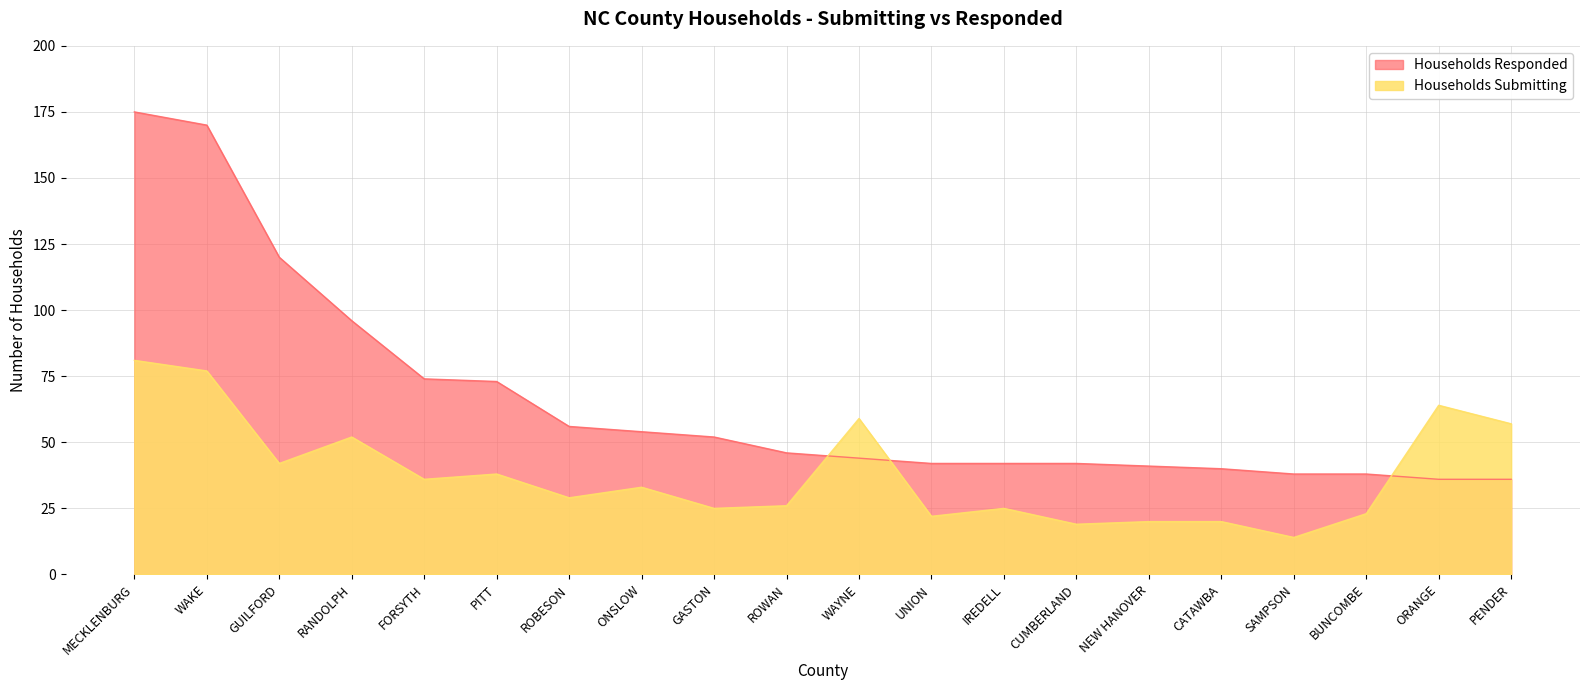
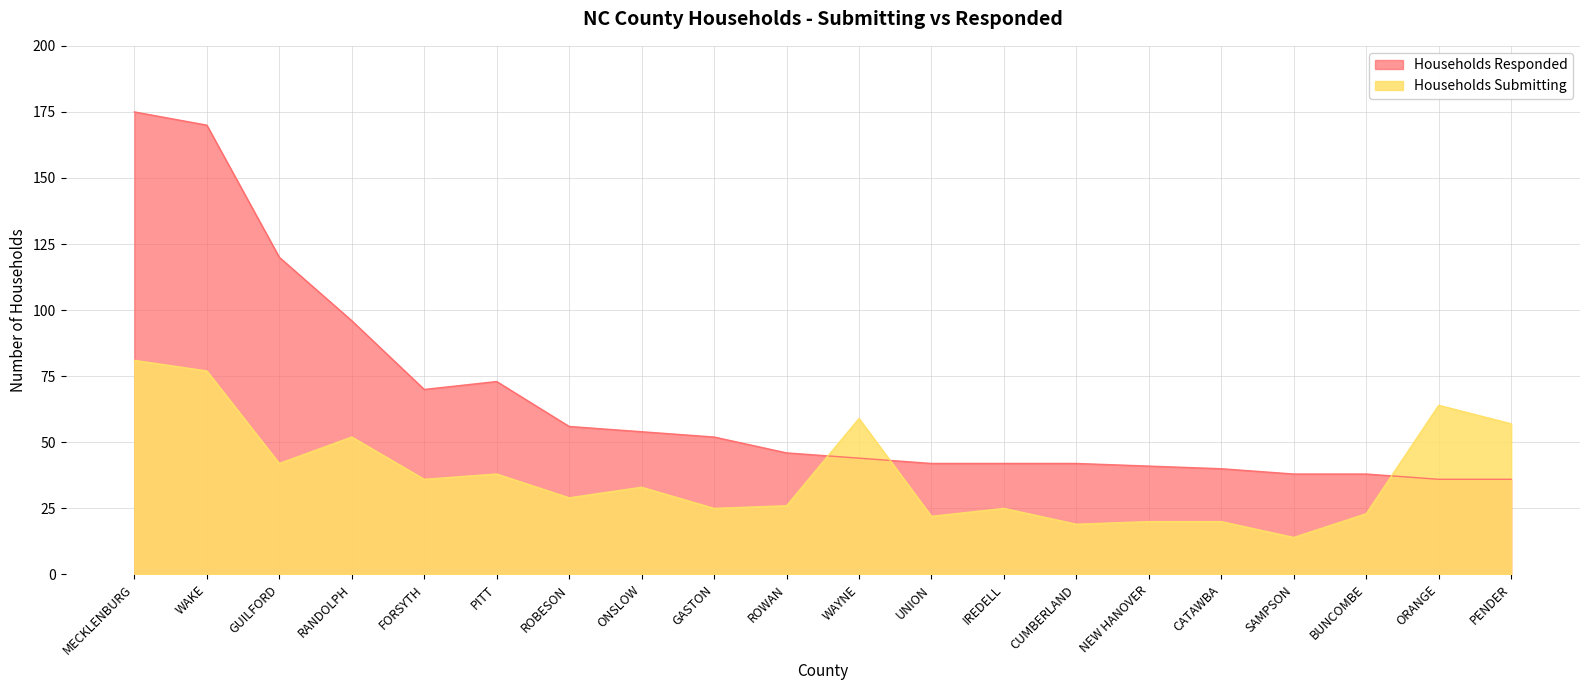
  {
    "Households Responded": {
      "MECKLENBURG": 175,
      "WAKE": 170,
      "GUILFORD": 120,
      "RANDOLPH": 96,
-     "FORSYTH": 74,
+     "FORSYTH": 70,
      "PITT": 73,
      "ROBESON": 56,
      "ONSLOW": 54,
      "GASTON": 52,
      "ROWAN": 46,
      "WAYNE": 44,
      "UNION": 42,
      "IREDELL": 42,
      "CUMBERLAND": 42,
      "NEW HANOVER": 41,
      "CATAWBA": 40,
      "SAMPSON": 38,
      "BUNCOMBE": 38,
      "ORANGE": 36,
      "PENDER": 36
    },
    "Households Submitting": {
      "MECKLENBURG": 81,
      "WAKE": 77,
      "GUILFORD": 42,
      "RANDOLPH": 52,
      "FORSYTH": 36,
      "PITT": 38,
      "ROBESON": 29,
      "ONSLOW": 33,
      "GASTON": 25,
      "ROWAN": 26,
      "WAYNE": 59,
      "UNION": 22,
      "IREDELL": 25,
      "CUMBERLAND": 19,
      "NEW HANOVER": 20,
      "CATAWBA": 20,
      "SAMPSON": 14,
      "BUNCOMBE": 23,
      "ORANGE": 64,
      "PENDER": 57
    }
  }
